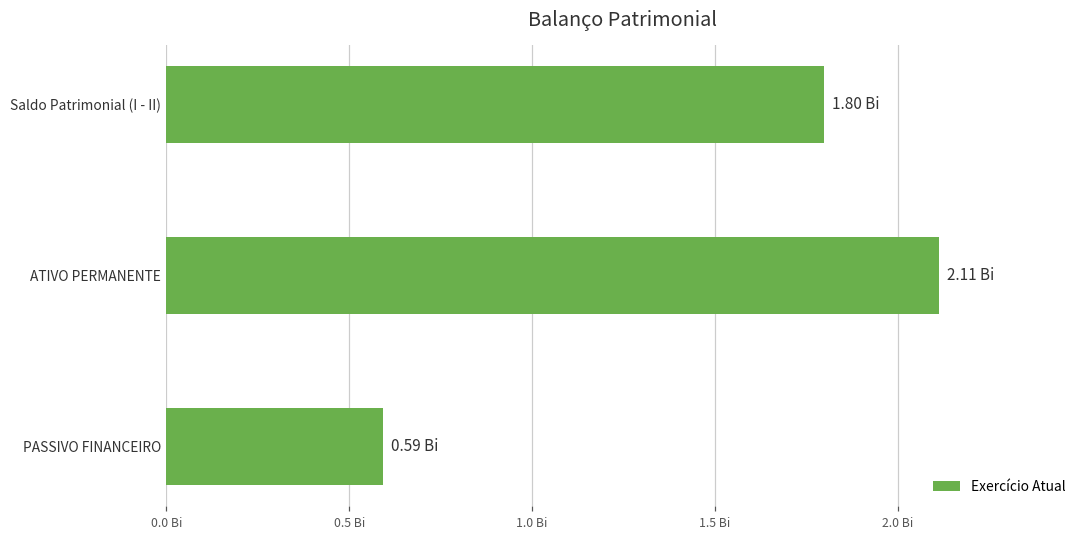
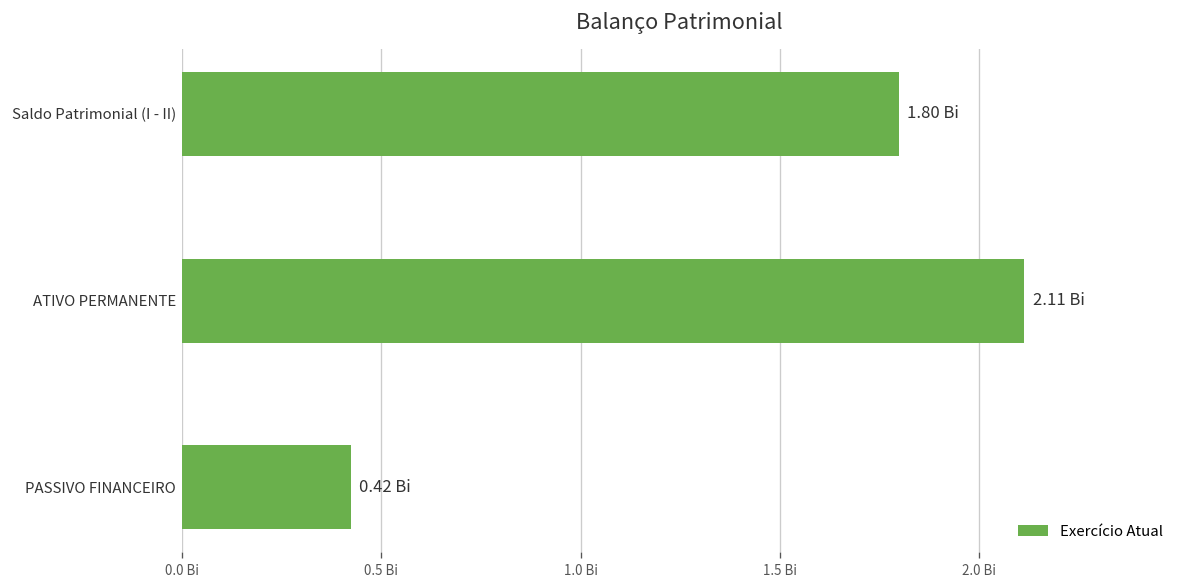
  {
-   "PASSIVO FINANCEIRO": 0.59
+   "PASSIVO FINANCEIRO": 0.42
  }
